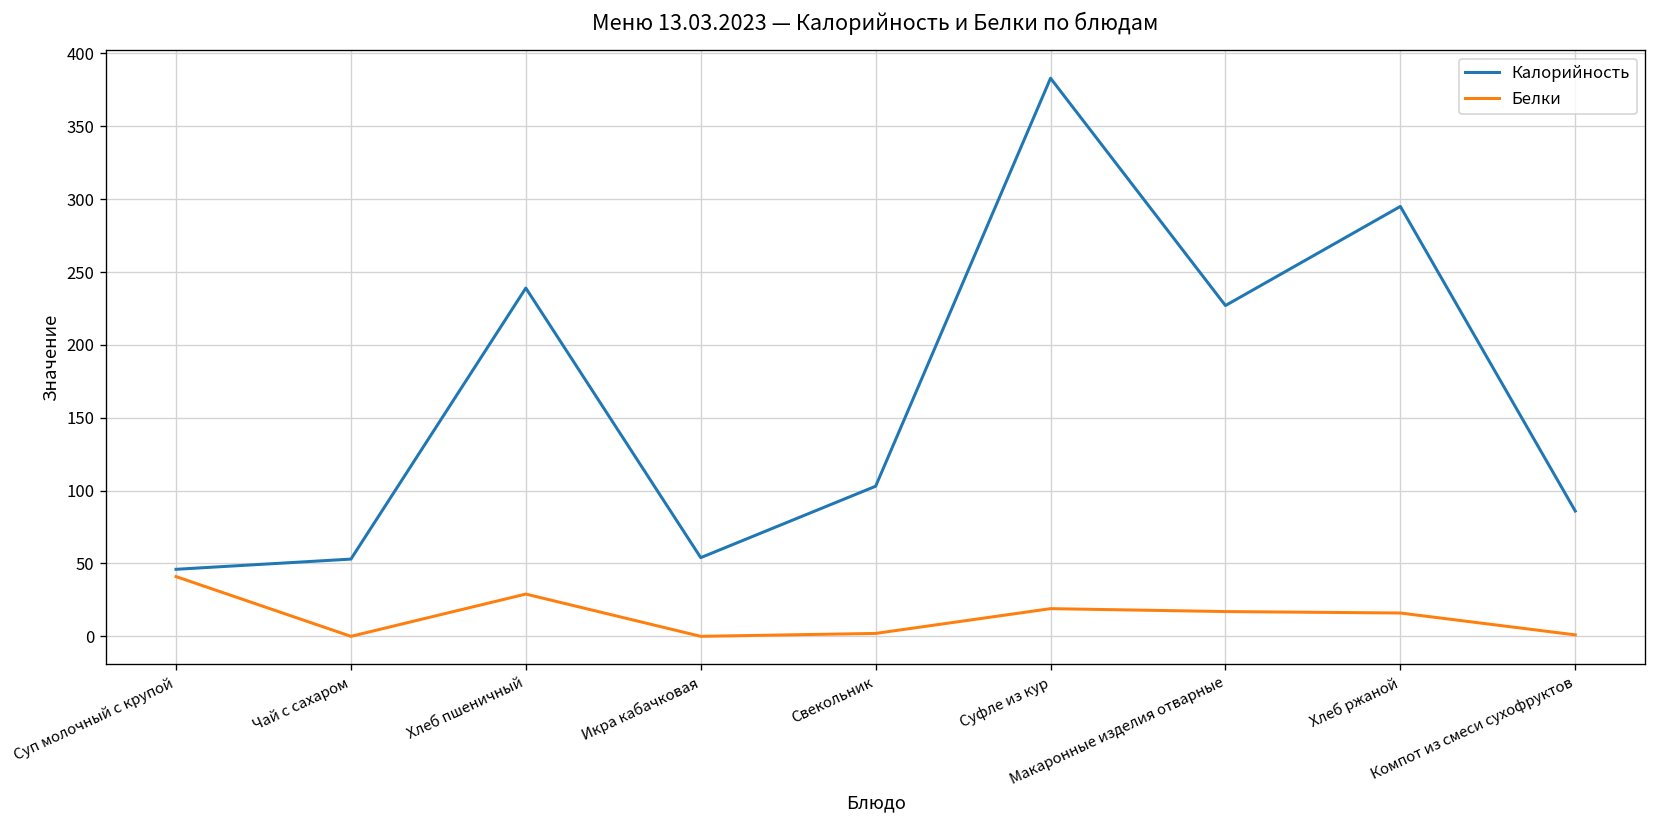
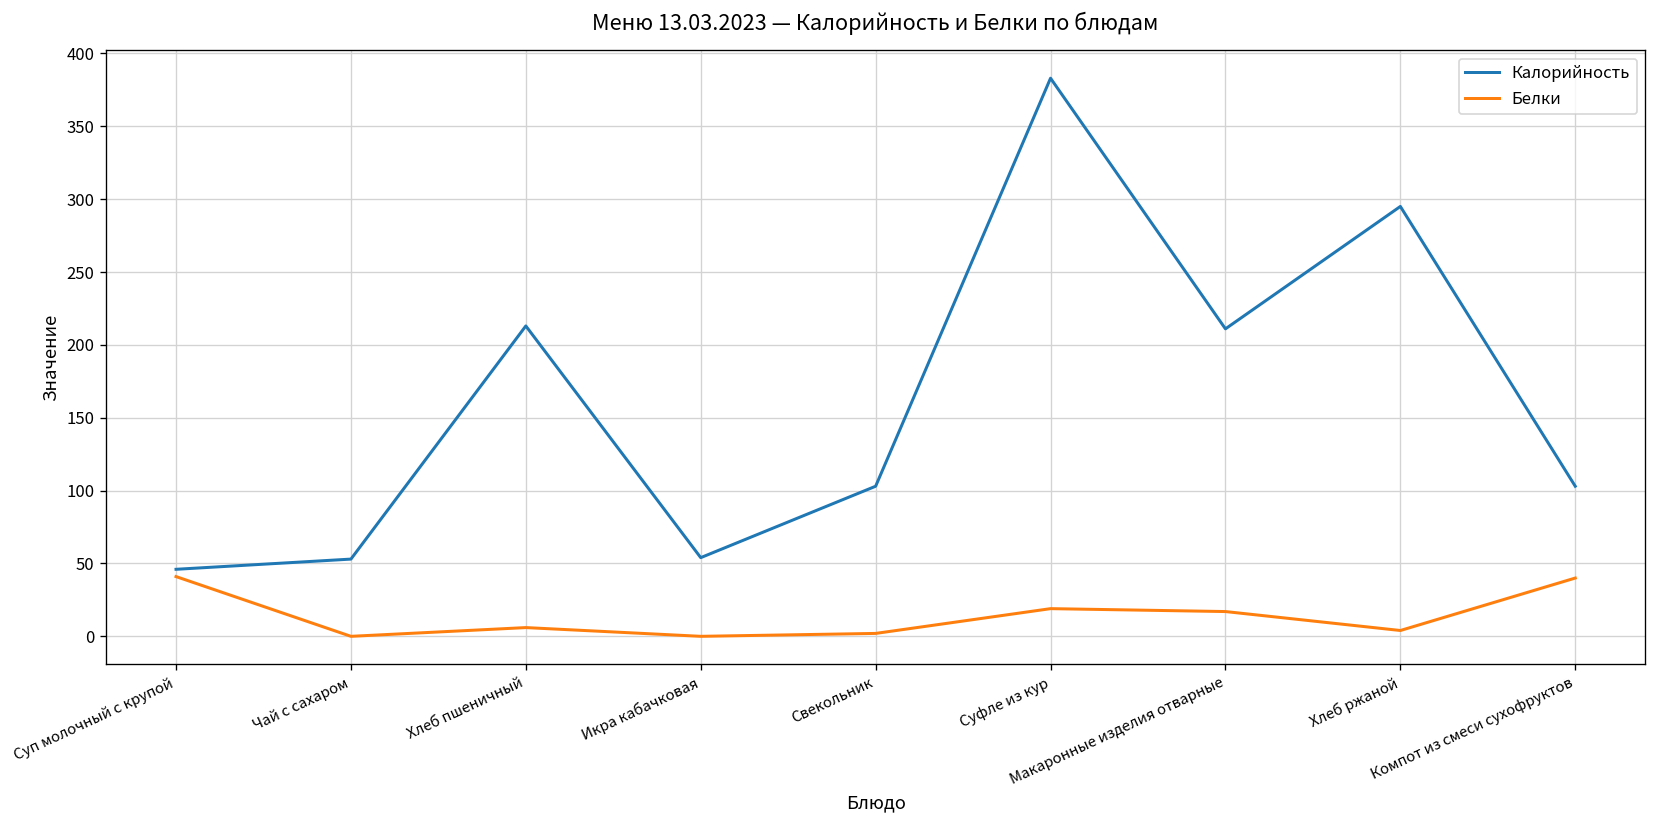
  {
    "Калорийность": {
      "Суп молочный с крупой": 46,
      "Чай с сахаром": 53,
-     "Хлеб пшеничный": 239,
+     "Хлеб пшеничный": 213,
      "Икра кабачковая": 54,
      "Свекольник": 103,
      "Суфле из кур": 383,
-     "Макаронные изделия отварные": 227,
+     "Макаронные изделия отварные": 211,
      "Хлеб ржаной": 295,
-     "Компот из смеси сухофруктов": 86
+     "Компот из смеси сухофруктов": 103
    },
    "Белки": {
      "Суп молочный с крупой": 41,
      "Чай с сахаром": 0,
-     "Хлеб пшеничный": 29,
+     "Хлеб пшеничный": 6,
      "Икра кабачковая": 0,
      "Свекольник": 2,
      "Суфле из кур": 19,
      "Макаронные изделия отварные": 17,
-     "Хлеб ржаной": 16,
-     "Компот из смеси сухофруктов": 1
+     "Хлеб ржаной": 4,
+     "Компот из смеси сухофруктов": 40
    }
  }
